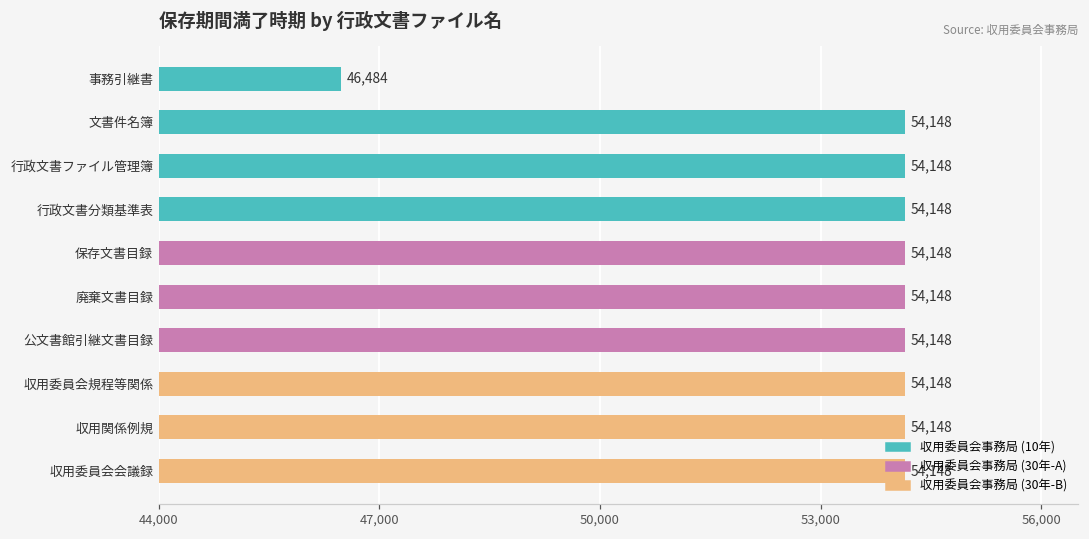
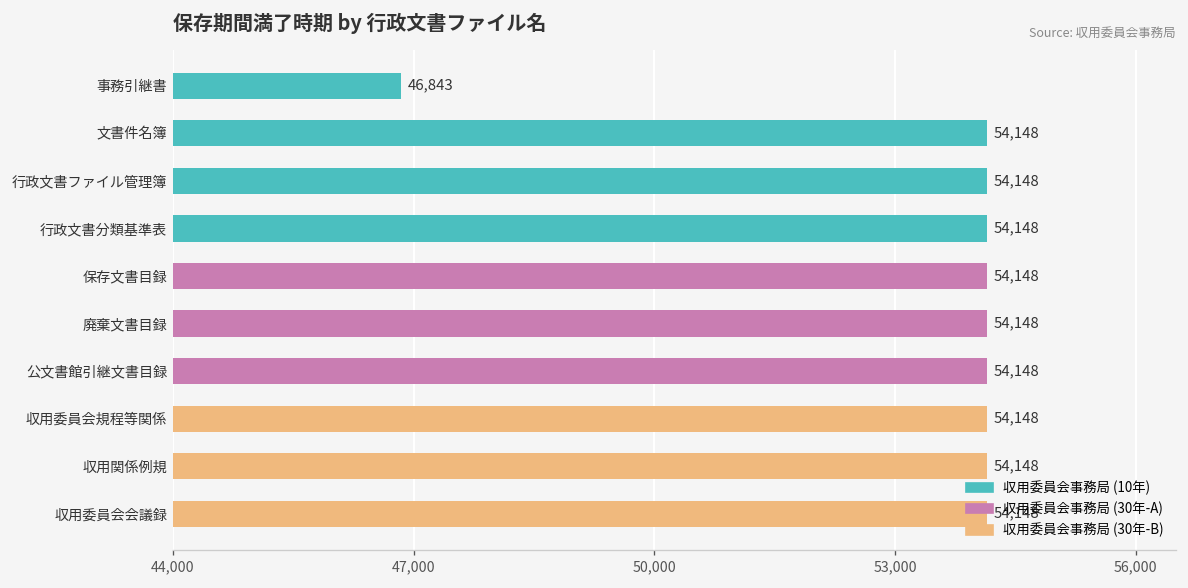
  {
-   "事務引継書": "46,484",
+   "事務引継書": "46,843",
    "文書件名簿": "54,148",
    "行政文書ファイル管理簿": "54,148",
    "行政文書分類基準表": "54,148",
    "保存文書目録": "54,148",
    "廃棄文書目録": "54,148",
    "公文書館引継文書目録": "54,148",
    "収用委員会規程等関係": "54,148",
    "収用関係例規": "54,148",
    "収用委員会会議録": "54,148"
  }
